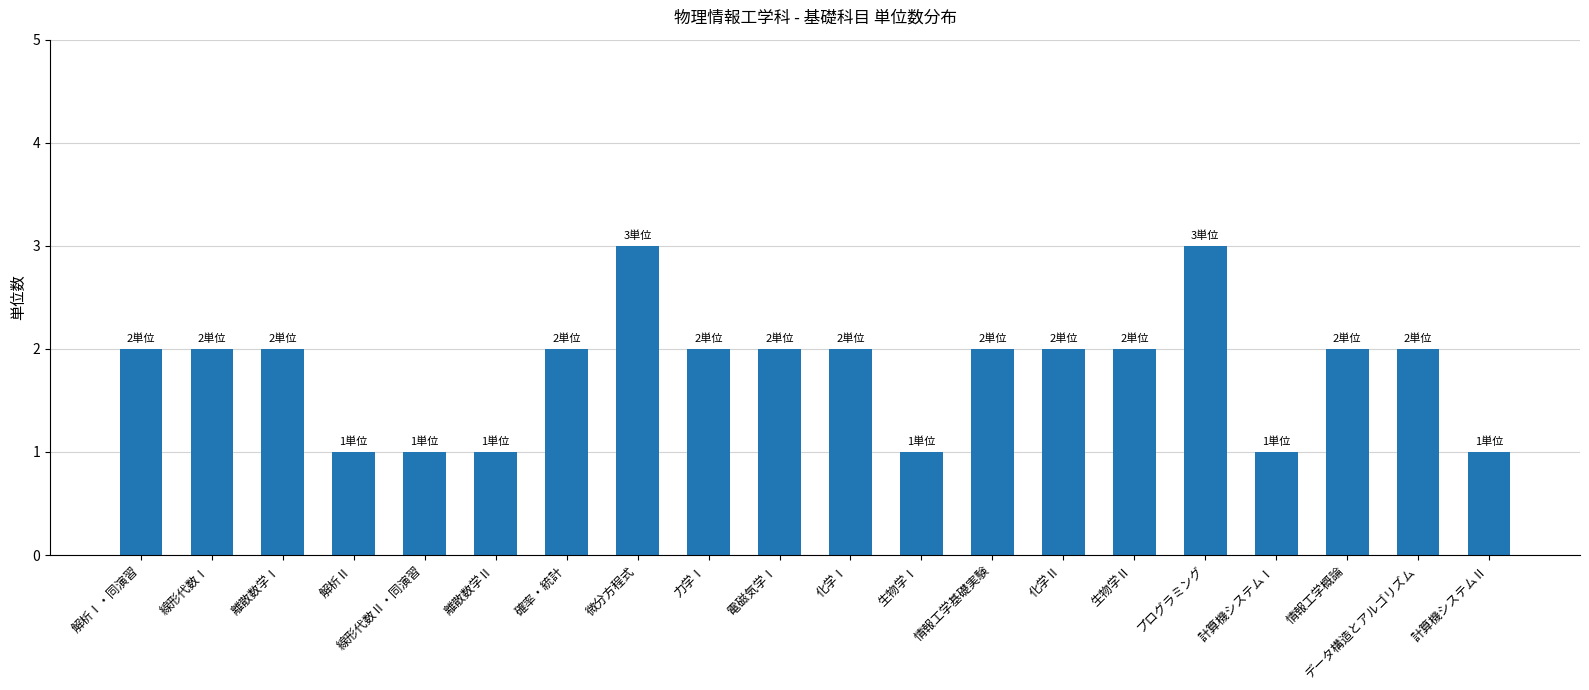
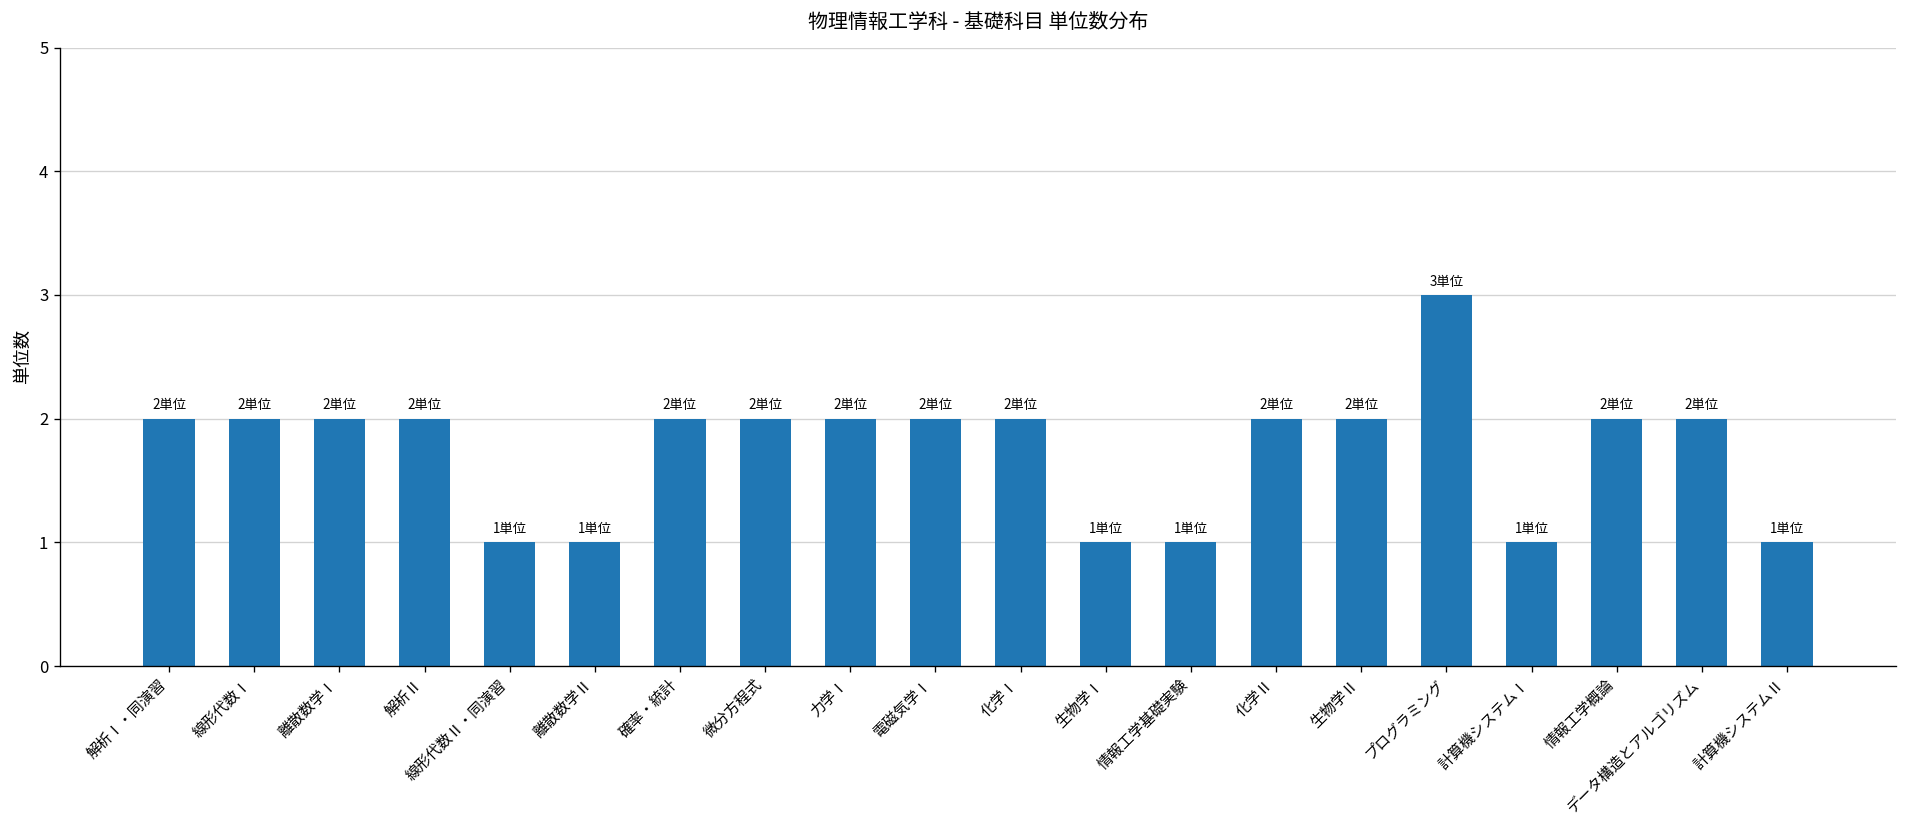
  {
    "解析Ⅰ・同演習": 2,
    "線形代数Ⅰ": 2,
    "離散数学Ⅰ": 2,
-   "解析Ⅱ": 1,
+   "解析Ⅱ": 2,
    "線形代数Ⅱ・同演習": 1,
    "離散数学Ⅱ": 1,
    "確率・統計": 2,
-   "微分方程式": 3,
+   "微分方程式": 2,
    "力学Ⅰ": 2,
    "電磁気学Ⅰ": 2,
    "化学Ⅰ": 2,
    "生物学Ⅰ": 1,
-   "情報工学基礎実験": 2,
+   "情報工学基礎実験": 1,
    "化学Ⅱ": 2,
    "生物学Ⅱ": 2,
    "プログラミング": 3,
    "計算機システムⅠ": 1,
    "情報工学概論": 2,
    "データ構造とアルゴリズム": 2,
    "計算機システムⅡ": 1
  }
